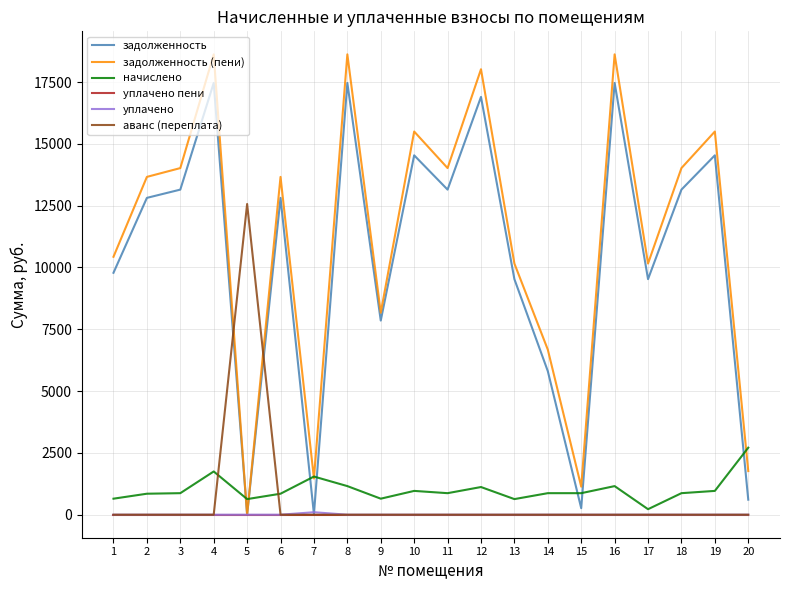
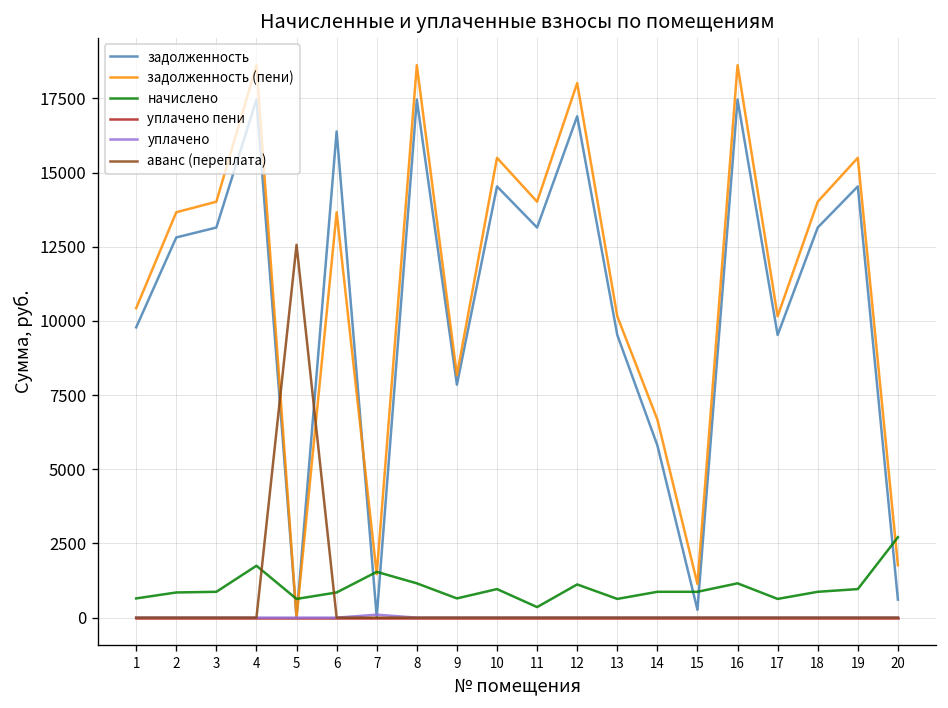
  {
    "задолженность": {
      "1": 9800,
      "2": 12800,
      "3": 13100,
-     "6": 12800,
+     "6": 16400,
      "8": 17500,
      "9": 7900,
      "10": 14500,
      "11": 13100,
      "12": 16900,
      "13": 9500,
      "14": 5800,
      "15": 300,
      "16": 17500,
      "17": 9500,
      "18": 13100,
      "19": 14500,
      "20": 600
    },
    "задолженность (пени)": {
      "1": 10400,
      "2": 13700,
      "3": 14000,
      "6": 13700,
      "8": 18600,
      "9": 8200,
      "10": 15500,
      "11": 14000,
      "12": 18000,
      "13": 10200,
      "14": 6700,
      "15": 1100,
      "16": 18600,
      "17": 10200,
      "18": 14000,
      "19": 15500,
      "20": 1800
    },
    "начислено": {
      "1": 600,
      "2": 800,
      "3": 900,
      "4": 1700,
      "5": 600,
      "6": 800,
      "8": 1200,
      "9": 600,
      "10": 1000,
-     "11": 900,
+     "11": 400,
      "12": 1100,
      "13": 600,
      "14": 900,
      "15": 900,
      "16": 1200,
-     "17": 200,
+     "17": 600,
      "18": 900,
      "19": 1000,
      "20": 2700
    }
  }
